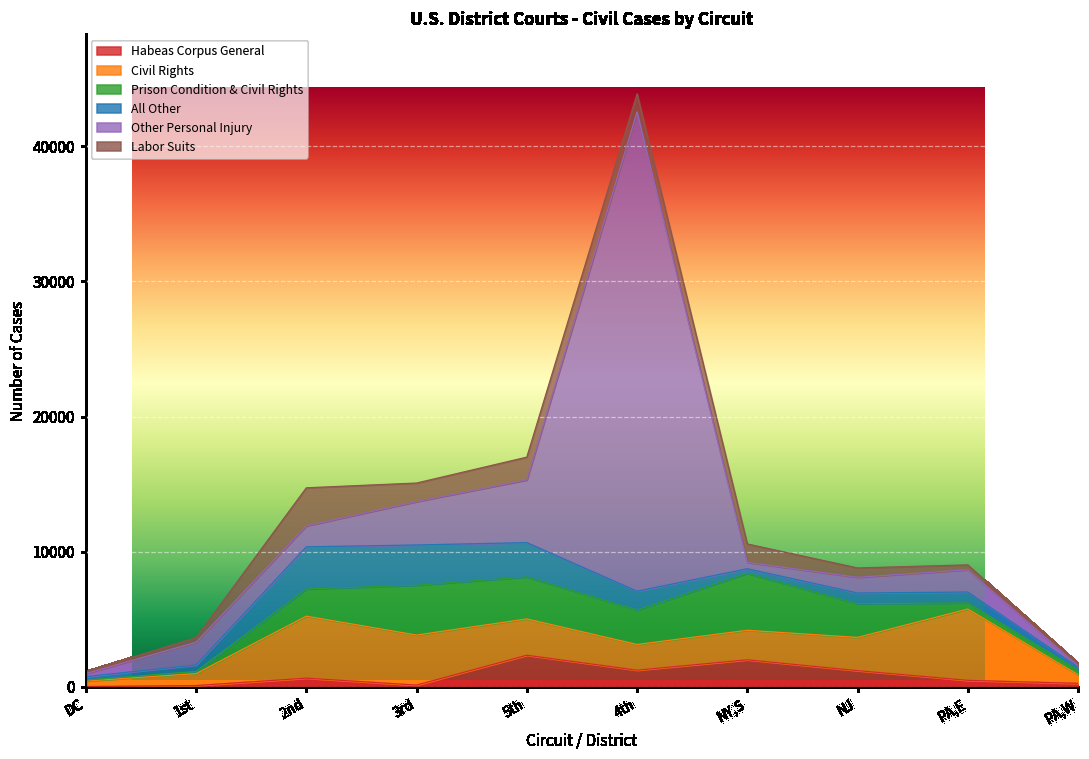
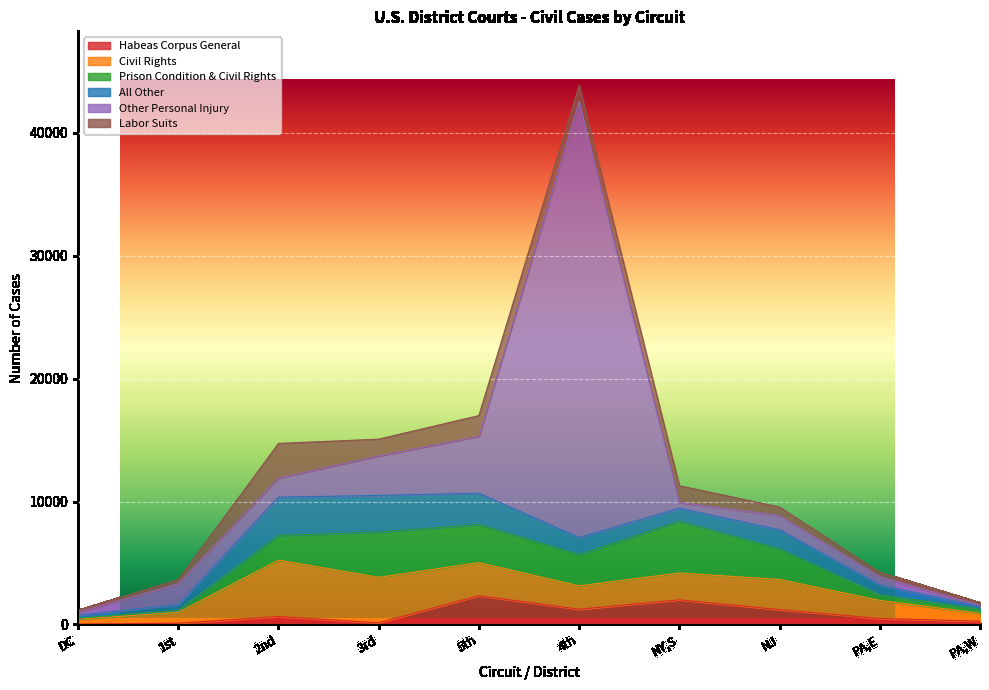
  {
    "U.S. District Courts - Civil Cases by Circuit": {
      "Habeas Corpus General": {
        "DC": 0,
        "1st": 100,
        "2nd": 600,
        "3rd": 100,
        "5th": 2300,
        "4th": 1200,
        "NY,S": 2000,
        "NJ": 1200,
        "PA,E": 500,
        "PA,W": 300
      },
      "Civil Rights": {
        "2nd": 4600,
        "3rd": 3700,
        "5th": 2700,
        "4th": 1900,
        "NY,S": 2200,
        "NJ": 2500,
-       "PA,E": 5300,
+       "PA,E": 1500,
        "PA,W": 600
      },
      "Prison Condition & Civil Rights": {
        "2nd": 2000,
        "3rd": 3700,
        "5th": 3100,
        "4th": 2500,
        "NY,S": 4200,
        "NJ": 2500,
        "PA,E": 500,
        "PA,W": 400
      },
      "All Other": {
        "DC": 300,
        "1st": 500,
        "2nd": 3100,
        "3rd": 3000,
        "5th": 2500,
        "4th": 1400,
-       "NY,S": 300,
-       "NJ": 800,
+       "NY,S": 1100,
+       "NJ": 1600,
        "PA,E": 800
      },
      "Other Personal Injury": {
        "1st": 1700,
        "2nd": 1500,
        "3rd": 3200,
        "5th": 4600,
        "4th": 35500,
        "NY,S": 500,
        "NJ": 1200,
-       "PA,E": 1600
+       "PA,E": 700
      },
      "Labor Suits": {
        "1st": 300,
        "2nd": 2800,
        "3rd": 1400,
        "5th": 1700,
        "4th": 1300,
        "NY,S": 1400,
        "NJ": 700,
        "PA,E": 400
      }
    }
  }
